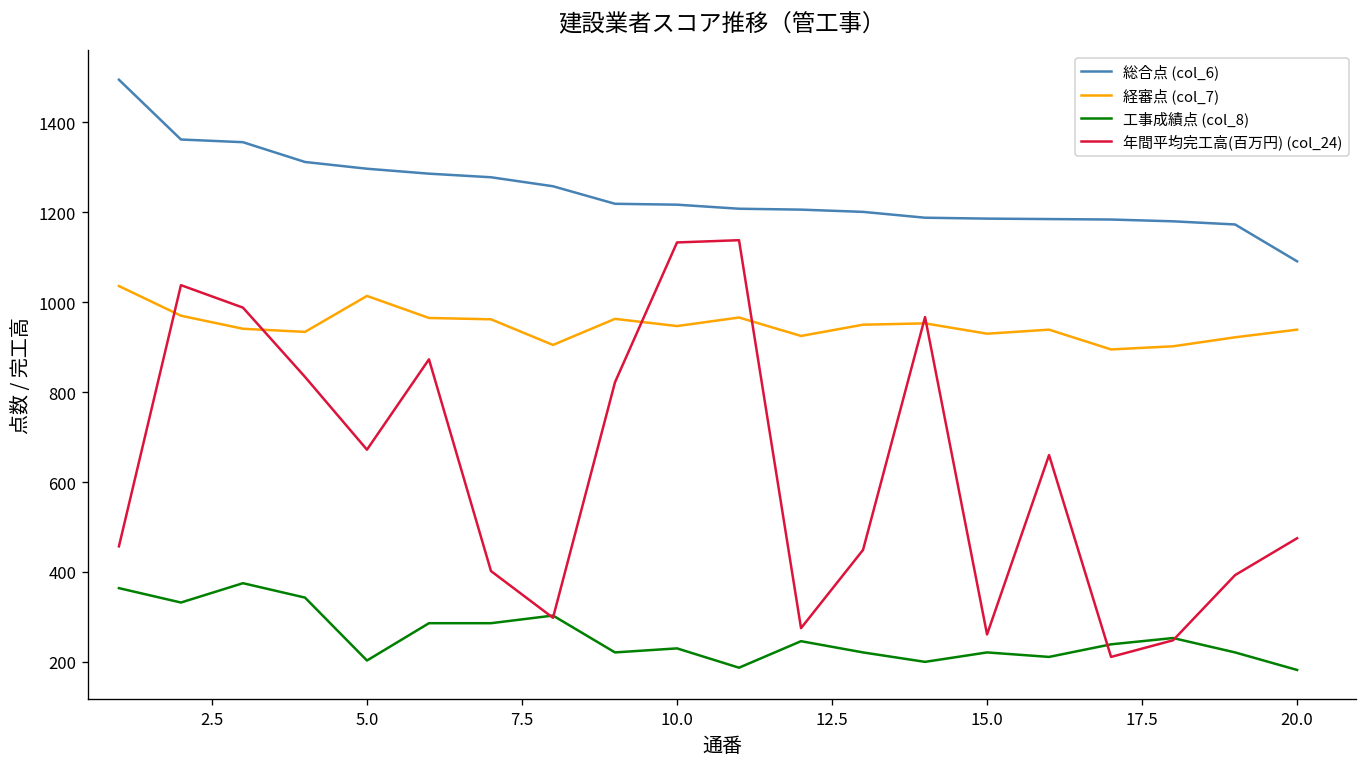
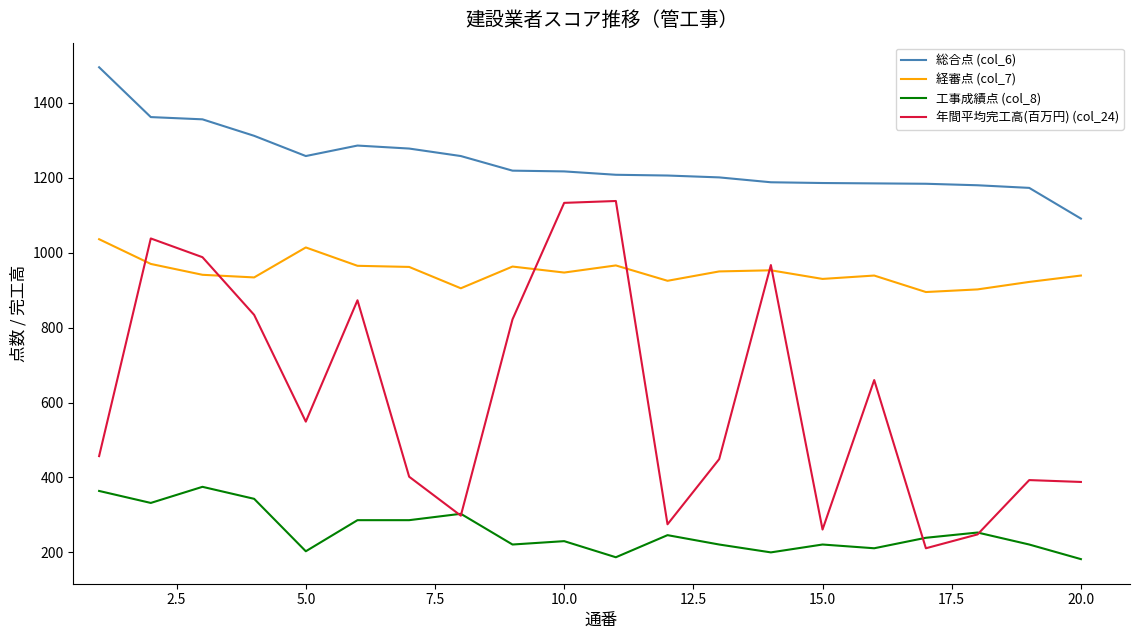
  {
    "総合点 (col_6)": {
-     "5.0": 1300,
+     "5.0": 1260,
      "10.0": 1220,
      "15.0": 1190,
      "20.0": 1090
    },
    "経審点 (col_7)": {
      "5.0": 1010,
      "10.0": 950,
      "15.0": 930,
      "20.0": 940
    },
    "工事成績点 (col_8)": {
      "5.0": 200,
      "10.0": 230,
      "15.0": 220,
      "20.0": 180
    },
    "年間平均完工高(百万円) (col_24)": {
-     "5.0": 670,
+     "5.0": 550,
      "10.0": 1130,
      "15.0": 260,
-     "20.0": 480
+     "20.0": 390
    }
  }
